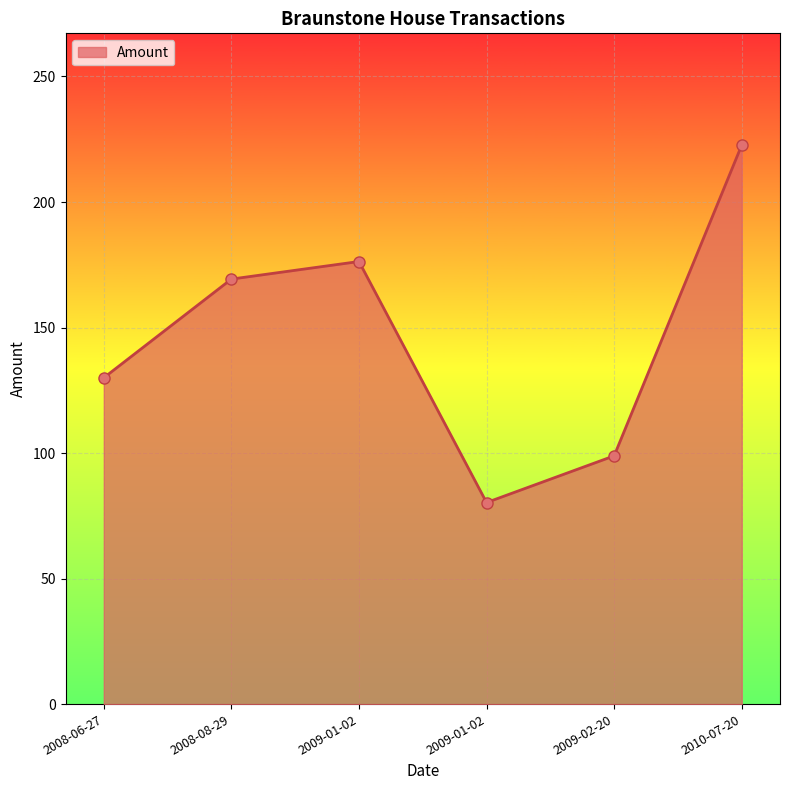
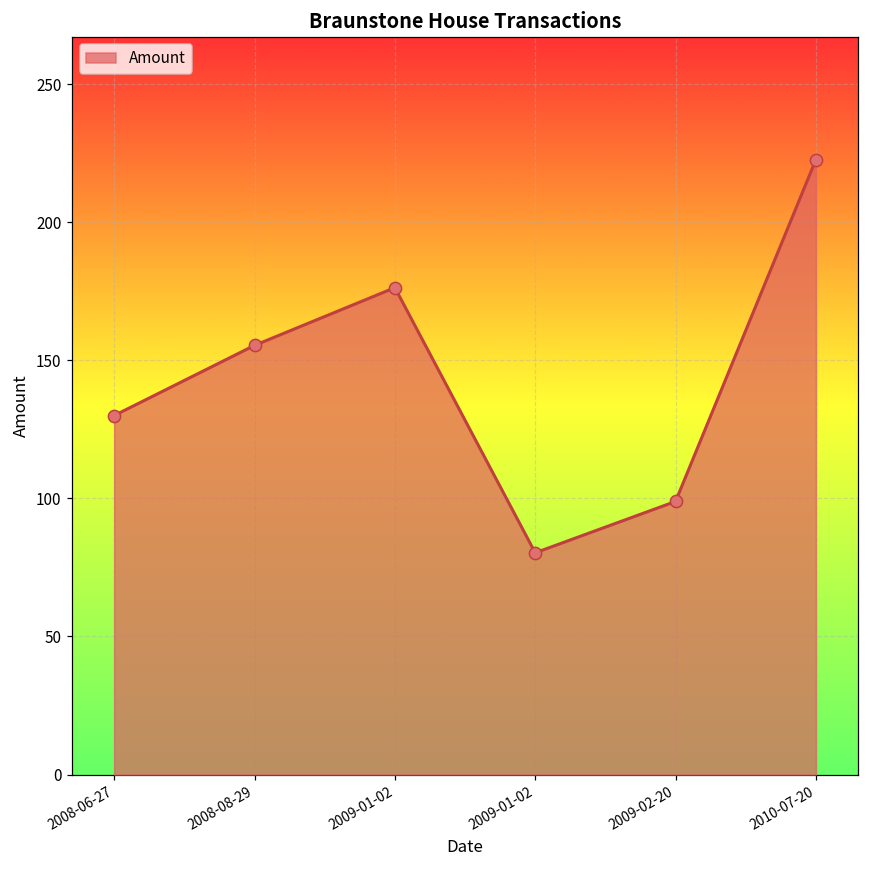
  {
    "2008-06-27": 130,
-   "2008-08-29": 169,
+   "2008-08-29": 155,
    "2009-02-20": 99,
    "2010-07-20": 223
  }
